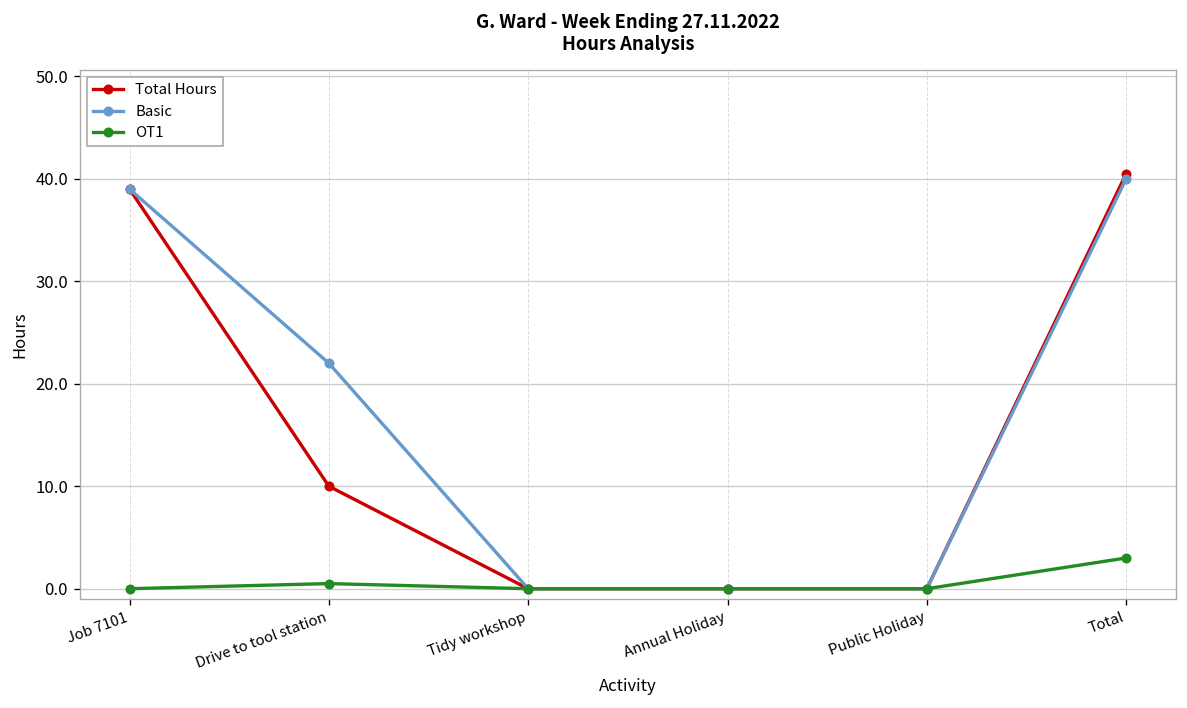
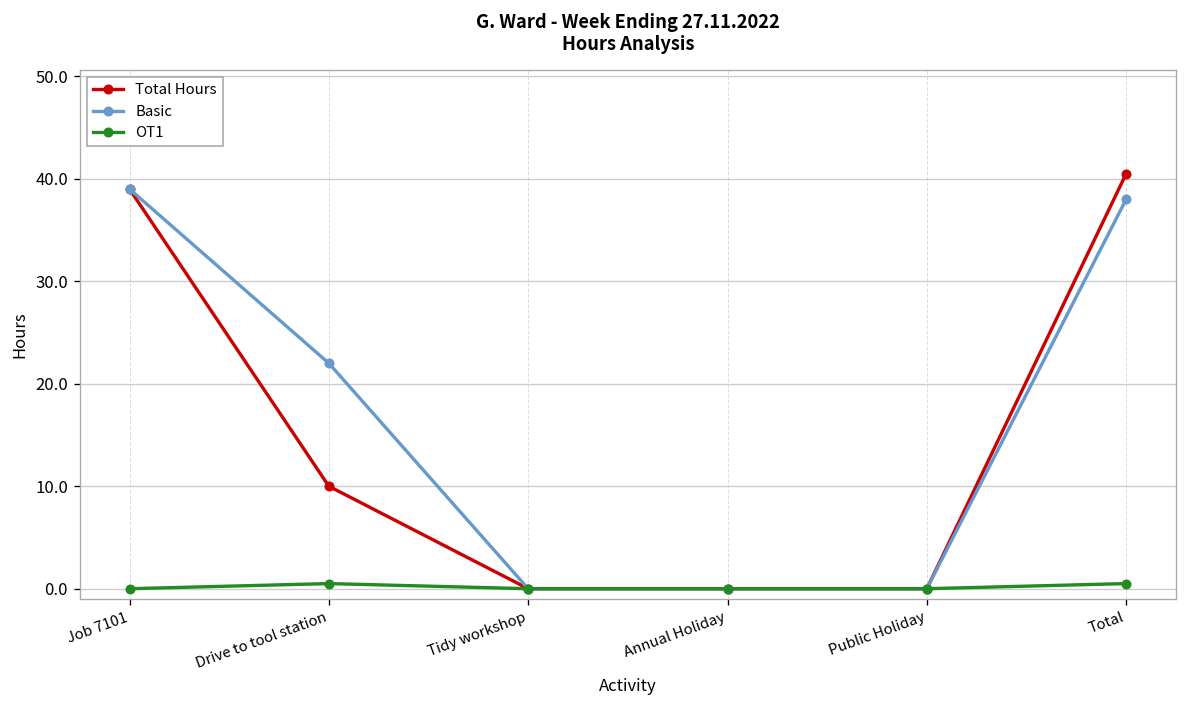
  {
    "Total Hours": {
      "Drive to tool station": 10,
      "Total": 41
    },
    "Basic": {
      "Drive to tool station": 22,
-     "Total": 40
+     "Total": 38
    },
    "OT1": {
      "Job 7101": 0,
      "Drive to tool station": 1,
-     "Total": 3
+     "Total": 1
    }
  }
